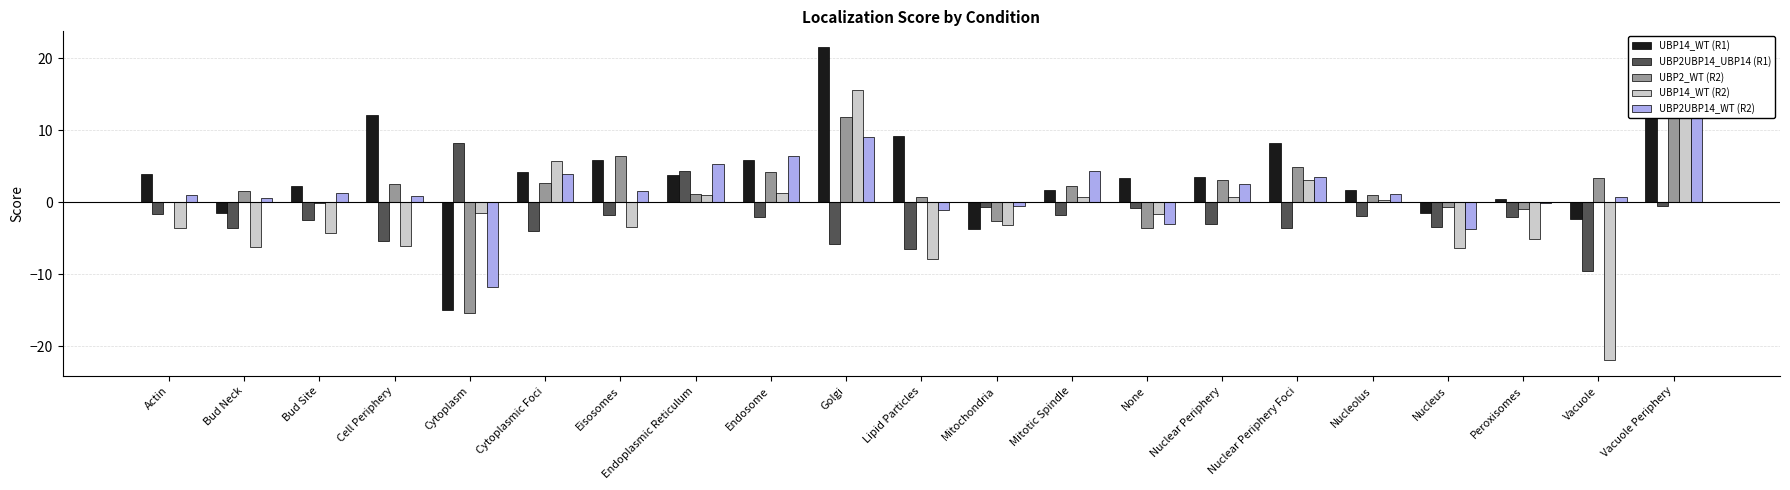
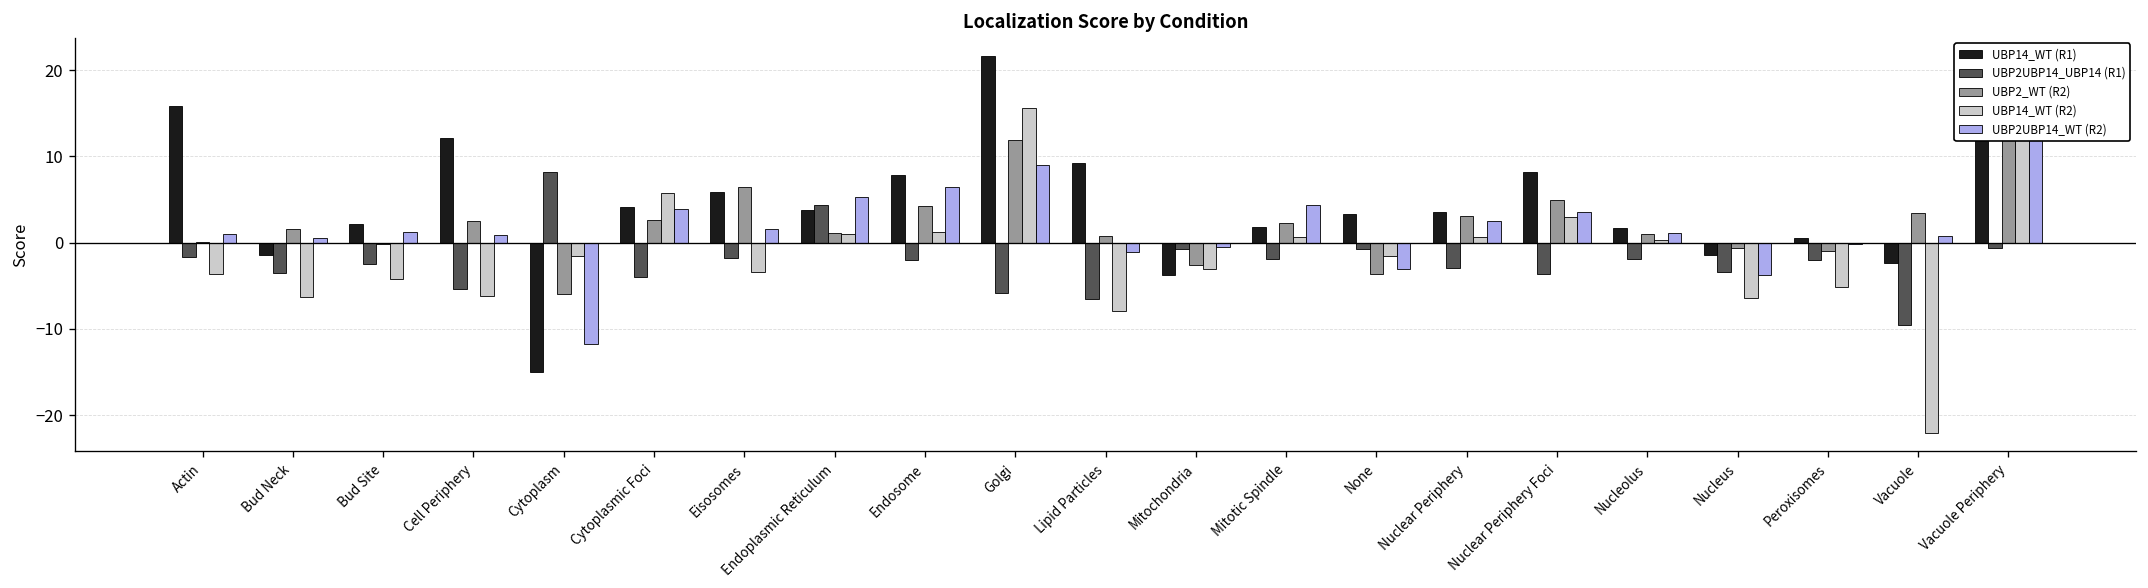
  {
    "UBP14_WT (R1)": {
-     "Actin": 4,
+     "Actin": 16,
      "Bud Neck": -1,
      "Bud Site": 2,
      "Cell Periphery": 12,
      "Cytoplasm": -15,
      "Cytoplasmic Foci": 4,
      "Eisosomes": 6,
      "Endoplasmic Reticulum": 4,
-     "Endosome": 6,
+     "Endosome": 8,
      "Golgi": 22,
      "Lipid Particles": 9,
      "Mitochondria": -4,
      "Mitotic Spindle": 2,
      "None": 3,
      "Nuclear Periphery": 4,
      "Nuclear Periphery Foci": 8,
      "Nucleolus": 2,
      "Nucleus": -1,
      "Peroxisomes": 1,
      "Vacuole": -2
    },
    "UBP2UBP14_UBP14 (R1)": {
      "Actin": -2,
      "Bud Neck": -4,
      "Bud Site": -2,
      "Cell Periphery": -5,
      "Cytoplasm": 8,
      "Cytoplasmic Foci": -4,
      "Eisosomes": -2,
      "Endoplasmic Reticulum": 4,
      "Endosome": -2,
      "Golgi": -6,
      "Lipid Particles": -6,
      "Mitochondria": -1,
      "Mitotic Spindle": -2,
      "None": -1,
      "Nuclear Periphery": -3,
      "Nuclear Periphery Foci": -4,
      "Nucleolus": -2,
      "Nucleus": -3,
      "Peroxisomes": -2,
      "Vacuole": -10,
      "Vacuole Periphery": -1
    },
    "UBP2_WT (R2)": {
      "Bud Neck": 2,
      "Cell Periphery": 2,
-     "Cytoplasm": -15,
+     "Cytoplasm": -6,
      "Cytoplasmic Foci": 3,
      "Eisosomes": 6,
      "Endoplasmic Reticulum": 1,
      "Endosome": 4,
      "Golgi": 12,
      "Lipid Particles": 1,
      "Mitochondria": -3,
      "Mitotic Spindle": 2,
      "None": -4,
      "Nuclear Periphery": 3,
      "Nuclear Periphery Foci": 5,
      "Nucleolus": 1,
      "Nucleus": -1,
      "Peroxisomes": -1,
      "Vacuole": 3
    }
  }
